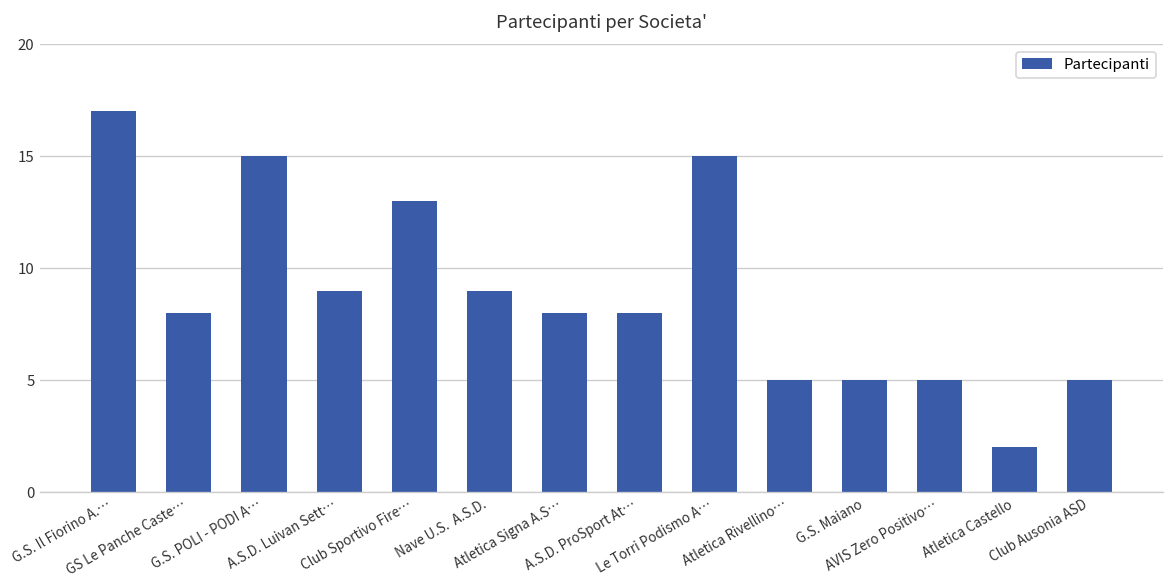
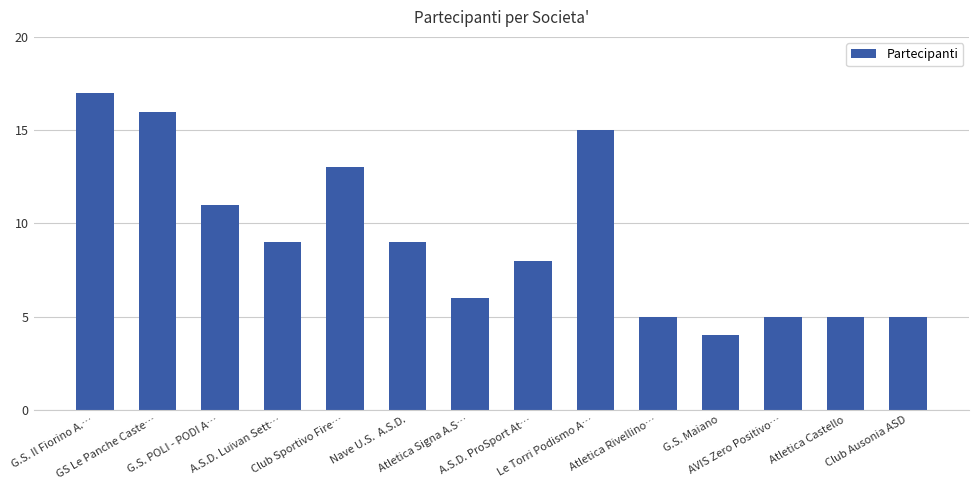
  {
    "G.S. Il Fiorino A.…": 17,
-   "GS Le Panche Caste…": 8,
-   "G.S. POLI - PODI A…": 15,
+   "GS Le Panche Caste…": 16,
+   "G.S. POLI - PODI A…": 11,
    "A.S.D. Luivan Sett…": 9,
    "Club Sportivo Fire…": 13,
    "Nave U.S. A.S.D.": 9,
-   "Atletica Signa A.S…": 8,
+   "Atletica Signa A.S…": 6,
    "A.S.D. ProSport At…": 8,
    "Le Torri Podismo A…": 15,
    "Atletica Rivellino…": 5,
-   "G.S. Maiano": 5,
+   "G.S. Maiano": 4,
    "AVIS Zero Positivo…": 5,
-   "Atletica Castello": 2,
+   "Atletica Castello": 5,
    "Club Ausonia ASD": 5
  }
